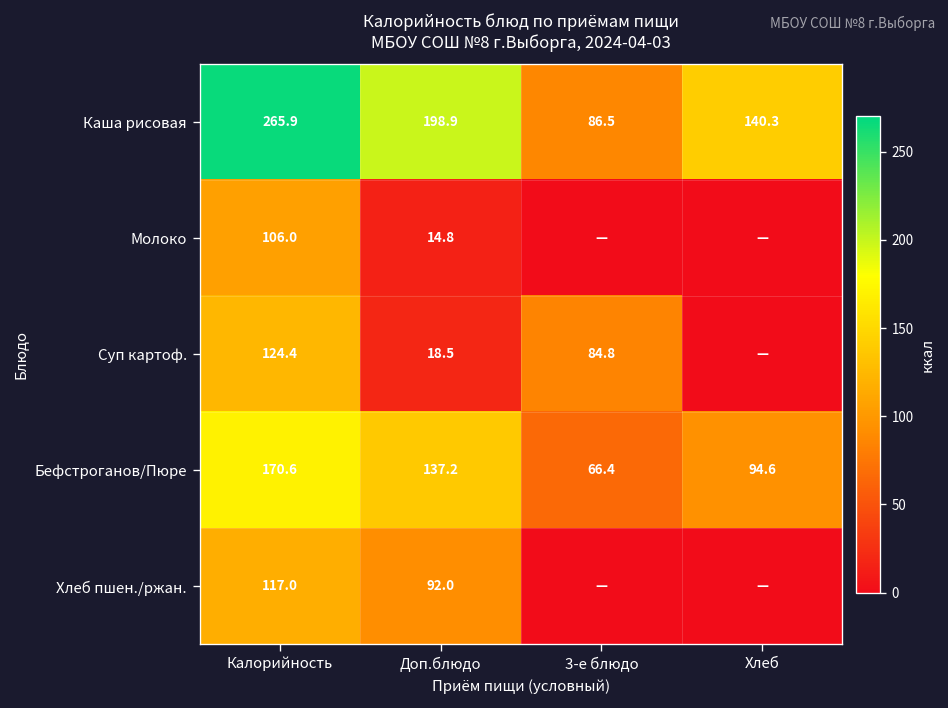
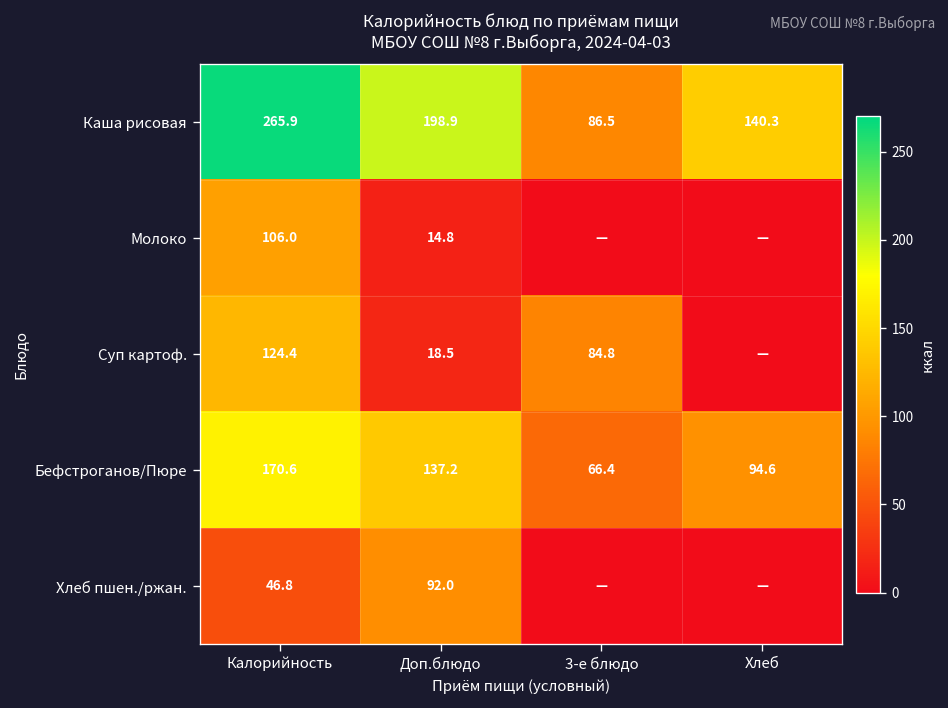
  {
    "Каша рисовая": {
      "Калорийность": 265.9,
      "Доп.блюдо": 198.9,
      "3-е блюдо": 86.5,
      "Хлеб": 140.3
    },
    "Молоко": {
      "Калорийность": 106.0,
      "Доп.блюдо": 14.8
    },
    "Суп картоф.": {
      "Калорийность": 124.4,
      "Доп.блюдо": 18.5,
      "3-е блюдо": 84.8
    },
    "Бефстроганов/Пюре": {
      "Калорийность": 170.6,
      "Доп.блюдо": 137.2,
      "3-е блюдо": 66.4,
      "Хлеб": 94.6
    },
    "Хлеб пшен./ржан.": {
-     "Калорийность": 117.0,
+     "Калорийность": 46.8,
      "Доп.блюдо": 92.0
    }
  }
